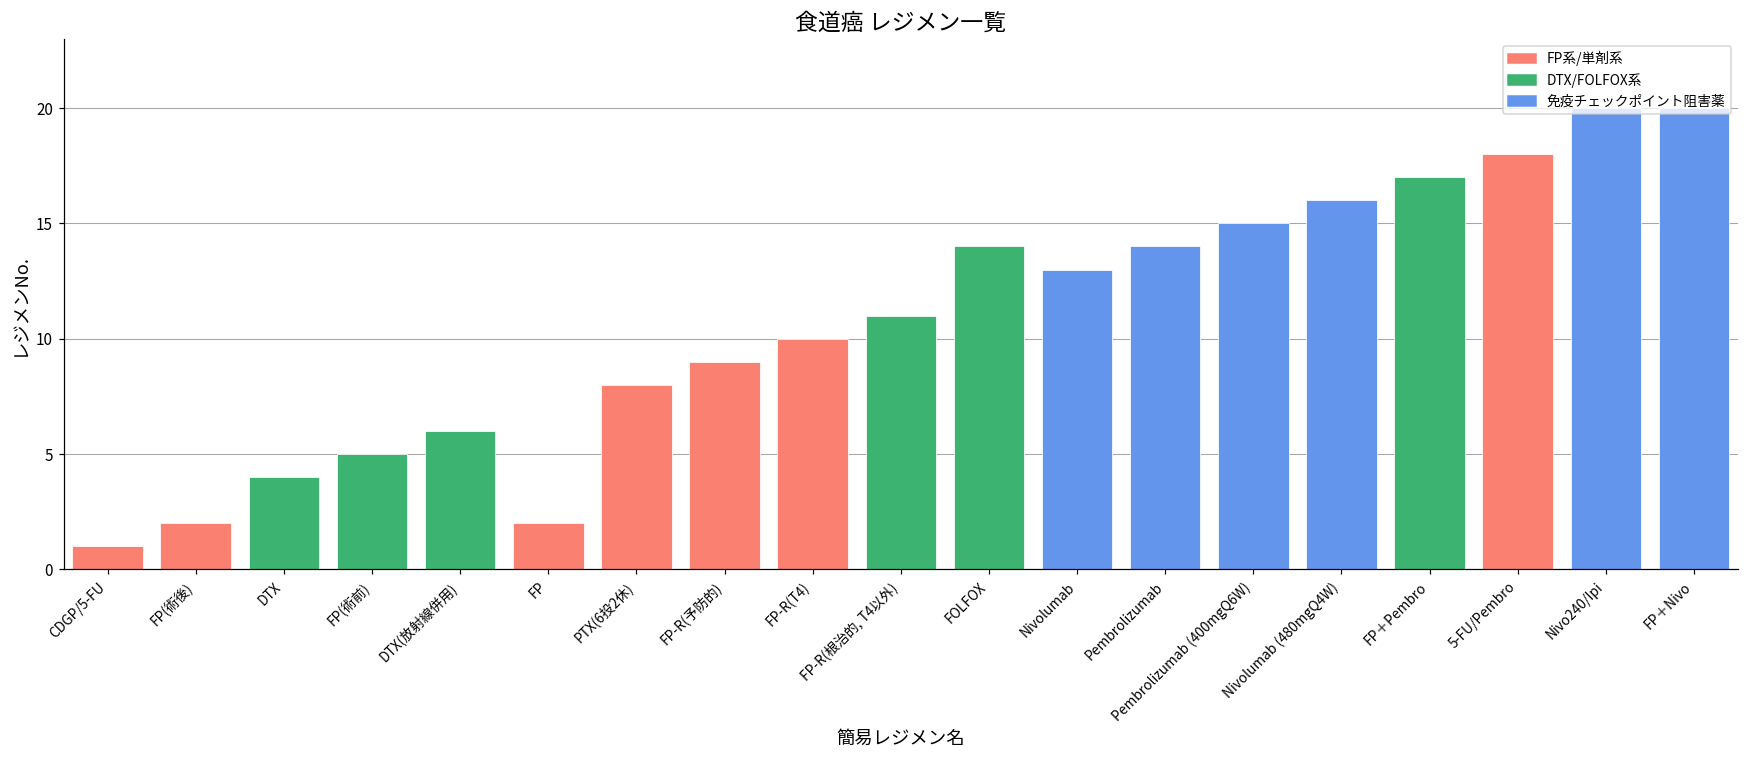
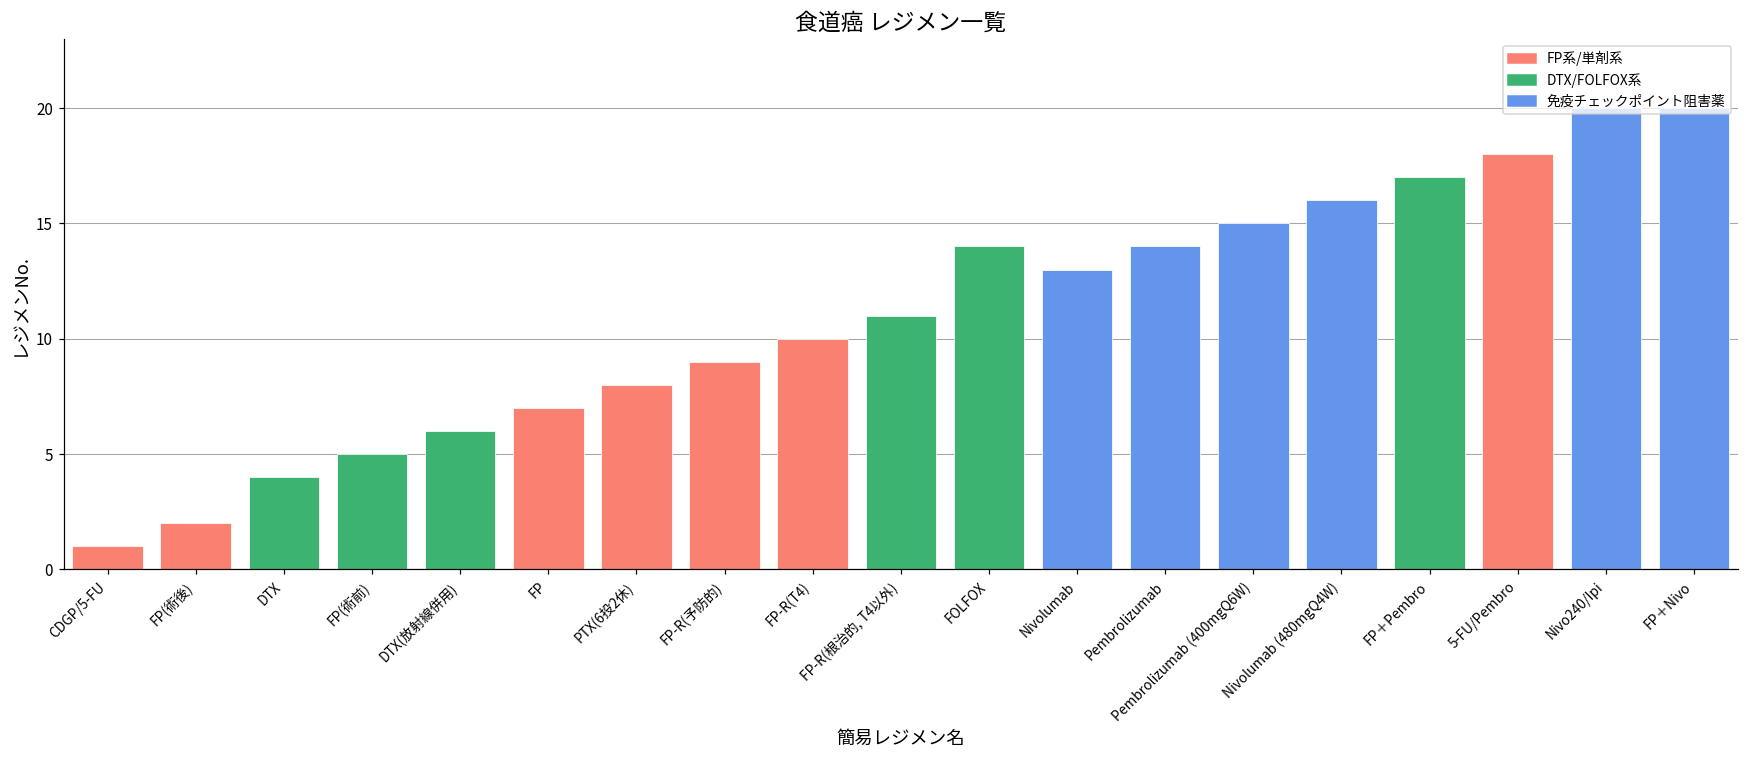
  {
    "CDGP/5-FU": 1.0,
    "FP(術後)": 2.0,
    "DTX": 4.0,
    "FP(術前)": 5.0,
    "DTX(放射線併用)": 6.0,
-   "FP": 2.0,
+   "FP": 7.0,
    "PTX(6投2休)": 8.0,
    "FP-R(予防的)": 9.0,
    "FP-R(T4)": 10.0,
    "FP-R(根治的, T4以外)": 11.0,
    "FOLFOX": 14.0,
    "Nivolumab": 13.0,
    "Pembrolizumab": 14.0,
    "Pembrolizumab (400mgQ6W)": 15.0,
    "Nivolumab (480mgQ4W)": 16.0,
    "FP＋Pembro": 17.0,
    "5-FU/Pembro": 18.0
  }
